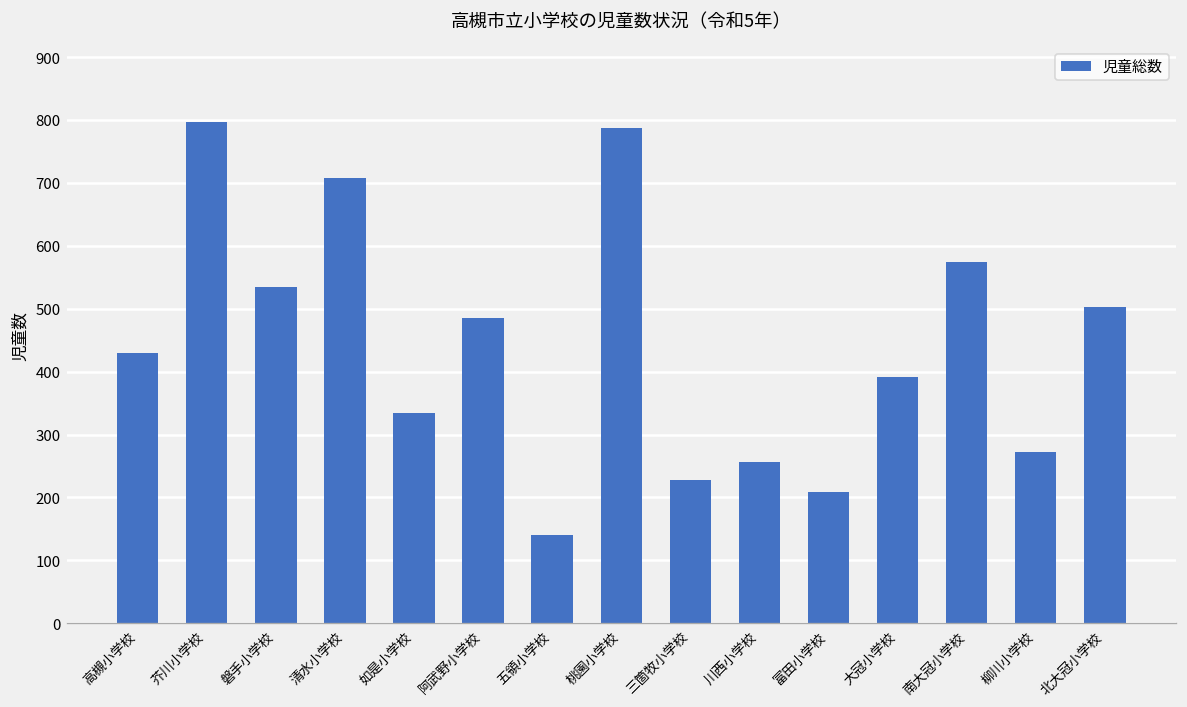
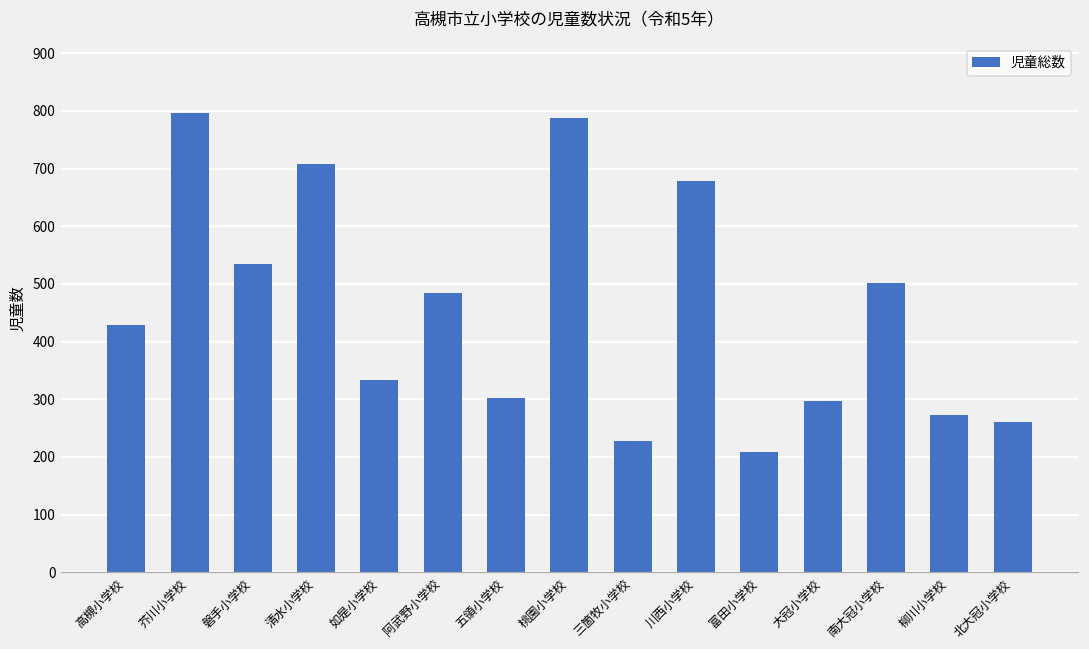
  {
    "高槻小学校": 430,
    "芥川小学校": 800,
    "磐手小学校": 530,
    "清水小学校": 710,
    "如是小学校": 330,
    "阿武野小学校": 490,
-   "五領小学校": 140,
+   "五領小学校": 300,
    "桃園小学校": 790,
    "三箇牧小学校": 230,
-   "川西小学校": 260,
+   "川西小学校": 680,
    "富田小学校": 210,
-   "大冠小学校": 390,
-   "南大冠小学校": 570,
+   "大冠小学校": 300,
+   "南大冠小学校": 500,
    "柳川小学校": 270,
-   "北大冠小学校": 500
+   "北大冠小学校": 260
  }
